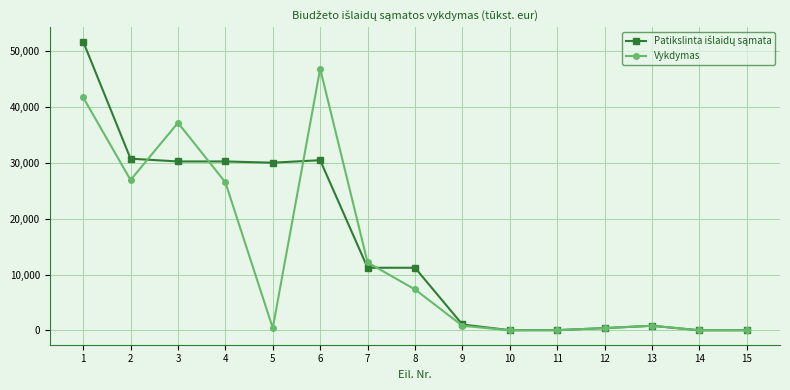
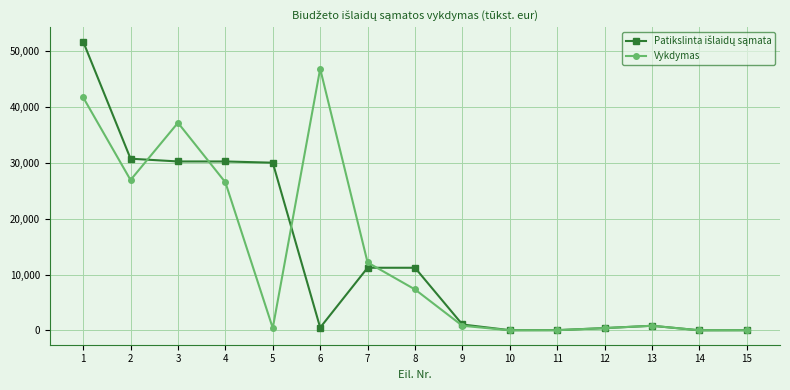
  {
    "Patikslinta išlaidų sąmata": {
      "1": "52,000",
      "2": "31,000",
      "3": "30,000",
      "4": "30,000",
      "5": "30,000",
-     "6": "31,000",
+     "6": "0",
      "7": "11,000",
      "8": "11,000"
    },
    "Vykdymas": {
      "1": "42,000",
      "2": "27,000",
      "3": "37,000",
      "4": "27,000",
      "5": "0",
      "6": "47,000",
      "7": "12,000",
      "8": "7,000"
    }
  }
